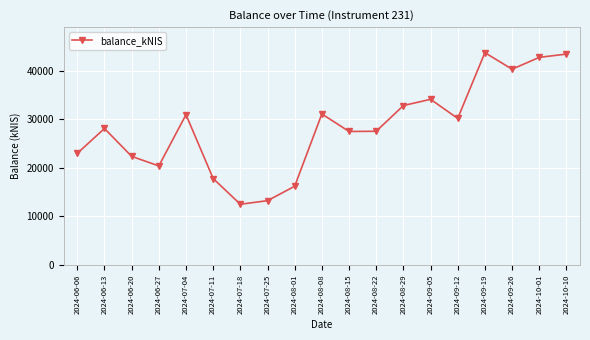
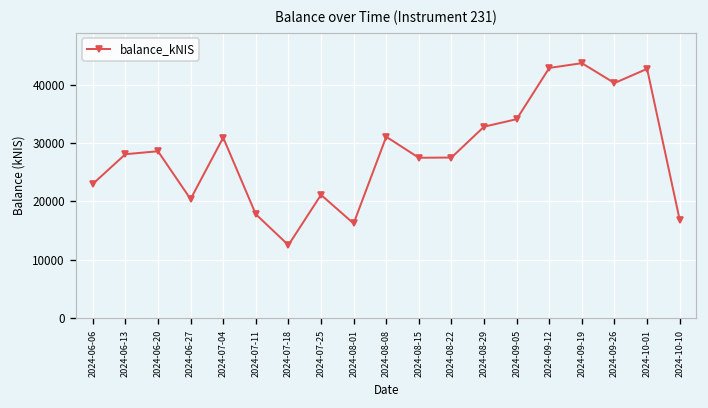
  {
    "2024-06-06": 23000,
    "2024-06-13": 28000,
-   "2024-06-20": 22000,
+   "2024-06-20": 29000,
    "2024-06-27": 20000,
    "2024-07-04": 31000,
    "2024-07-11": 18000,
    "2024-07-18": 13000,
-   "2024-07-25": 13000,
+   "2024-07-25": 21000,
    "2024-08-01": 16000,
    "2024-08-08": 31000,
    "2024-08-15": 27000,
    "2024-08-22": 28000,
    "2024-08-29": 33000,
    "2024-09-05": 34000,
-   "2024-09-12": 30000,
+   "2024-09-12": 43000,
    "2024-09-19": 44000,
    "2024-09-26": 40000,
    "2024-10-01": 43000,
-   "2024-10-10": 43000
+   "2024-10-10": 17000
  }
